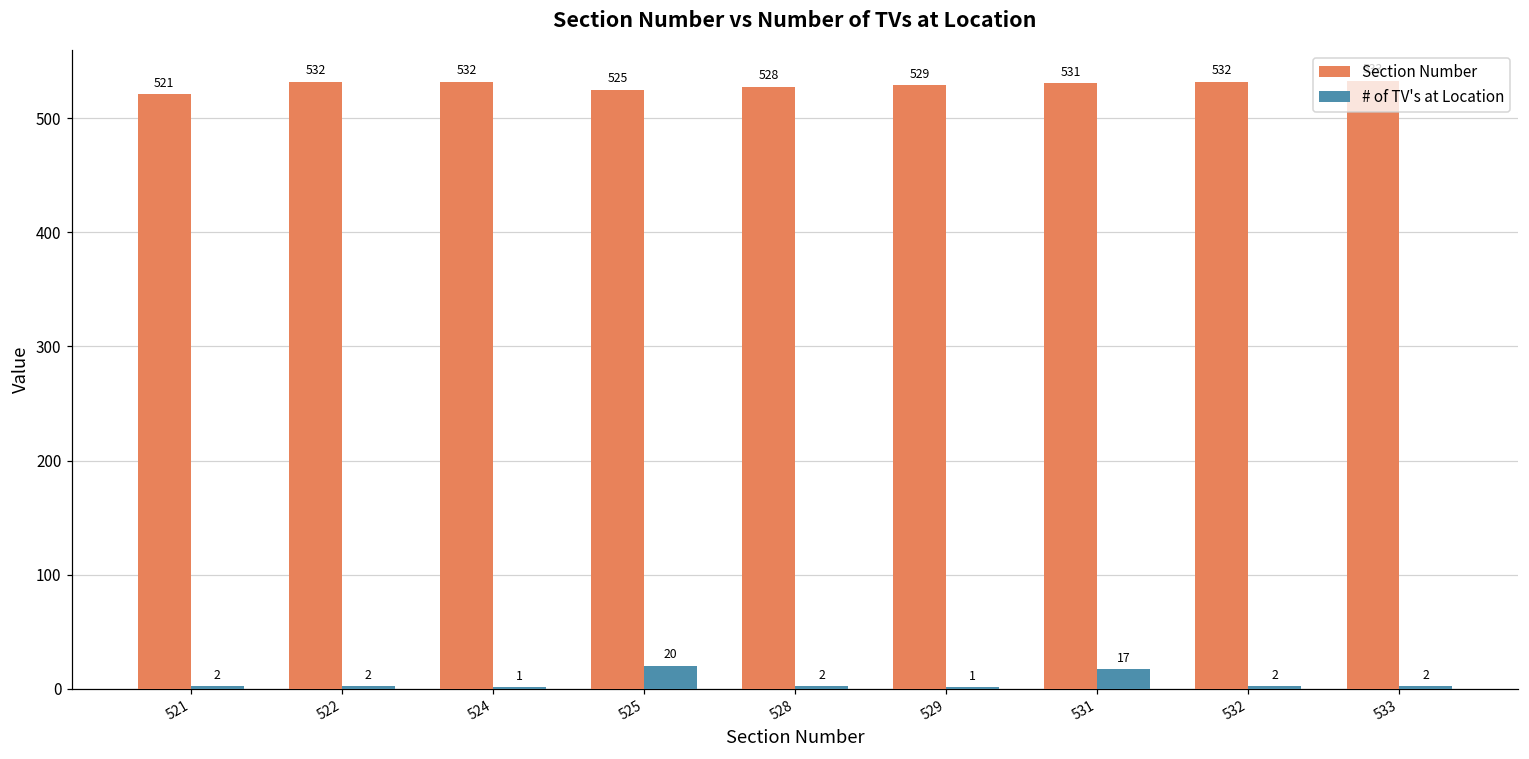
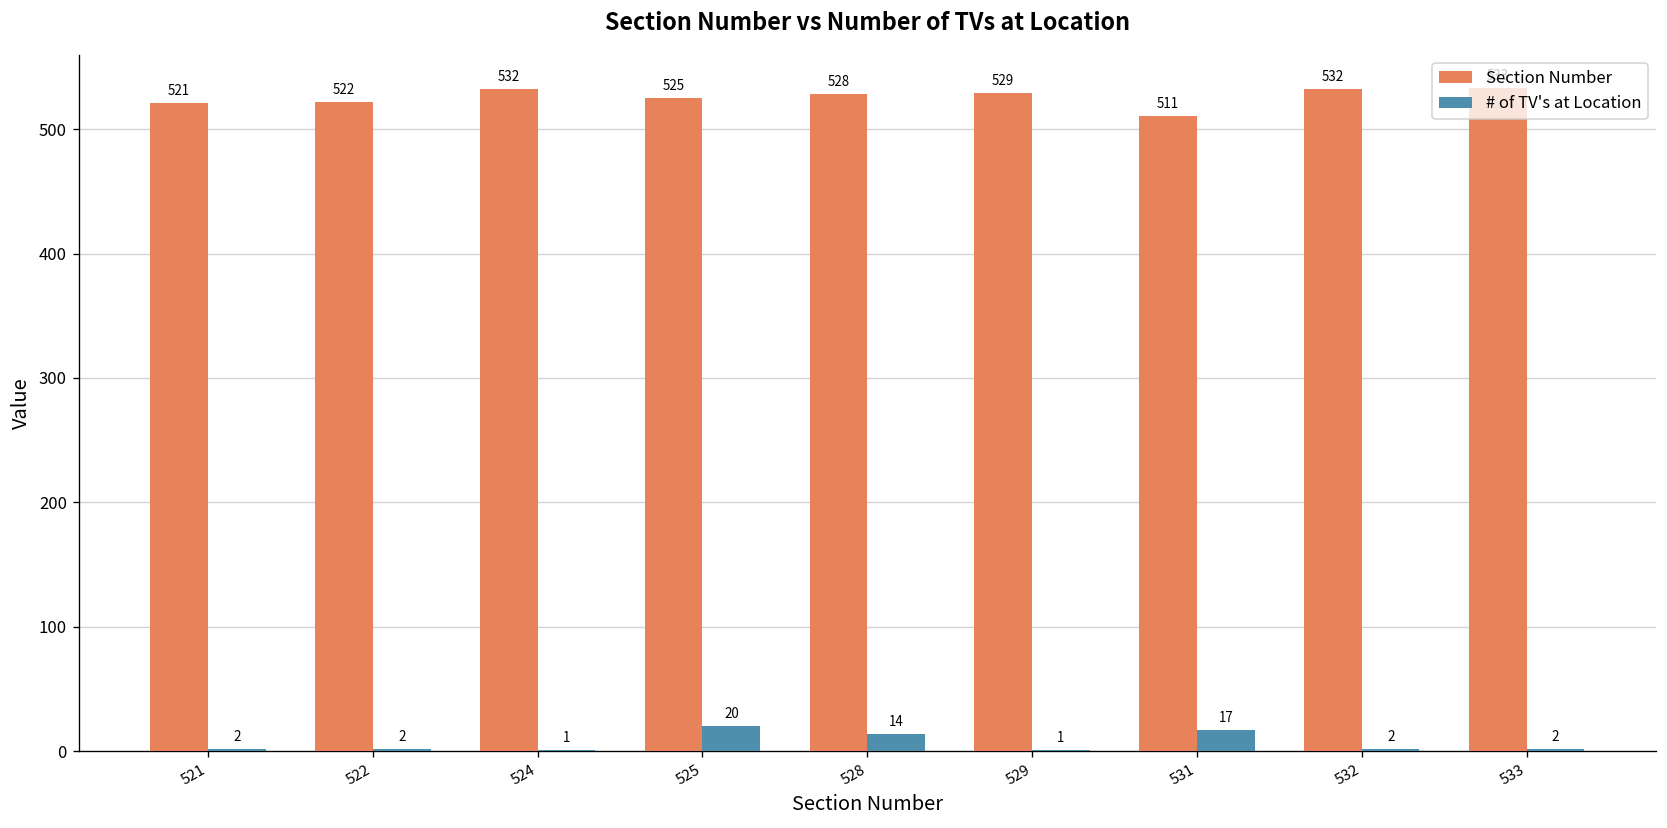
  {
    "Section Number": {
      "521": 521,
-     "522": 532,
+     "522": 522,
      "524": 532,
      "525": 525,
      "528": 528,
      "529": 529,
-     "531": 531,
+     "531": 511,
      "532": 532
    },
    "# of TV's at Location": {
      "521": 2,
      "522": 2,
      "524": 1,
      "525": 20,
-     "528": 2,
+     "528": 14,
      "529": 1,
      "531": 17,
      "532": 2,
      "533": 2
    }
  }
